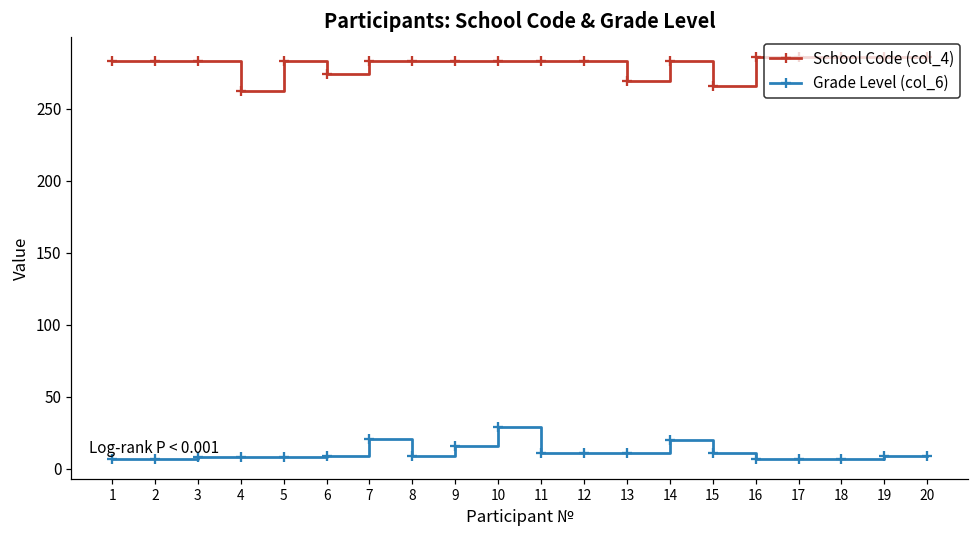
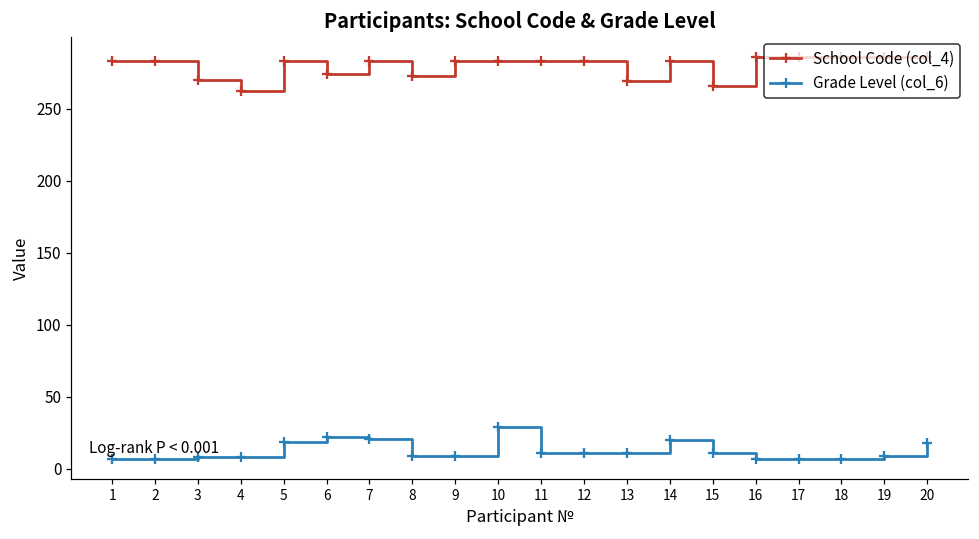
  {
    "School Code (col_4)": {
      "1": 283,
      "2": 283,
-     "3": 283,
+     "3": 270,
      "4": 262,
      "5": 283,
      "6": 274,
      "7": 283,
-     "8": 283,
+     "8": 273,
      "9": 283,
      "10": 283,
      "11": 283,
      "12": 283,
      "13": 269,
      "14": 283,
      "15": 266,
      "16": 286
    },
    "Grade Level (col_6)": {
      "1": 7,
      "2": 7,
      "4": 8,
-     "5": 8,
-     "6": 9,
+     "5": 19,
+     "6": 22,
      "7": 21,
      "8": 9,
-     "9": 16,
+     "9": 9,
      "10": 29,
      "11": 11,
      "12": 11,
      "13": 11,
      "14": 20,
      "15": 11,
      "16": 7,
      "17": 7,
      "18": 7,
      "19": 9,
-     "20": 9
+     "20": 18
    }
  }
